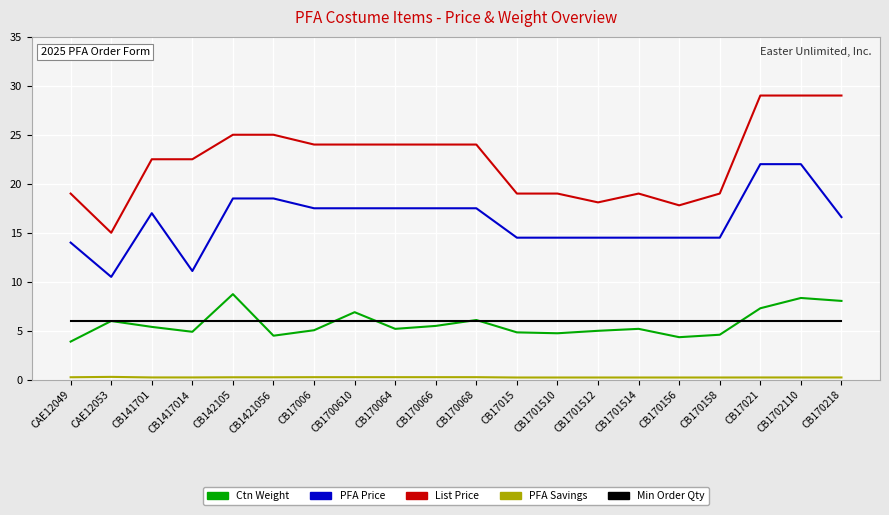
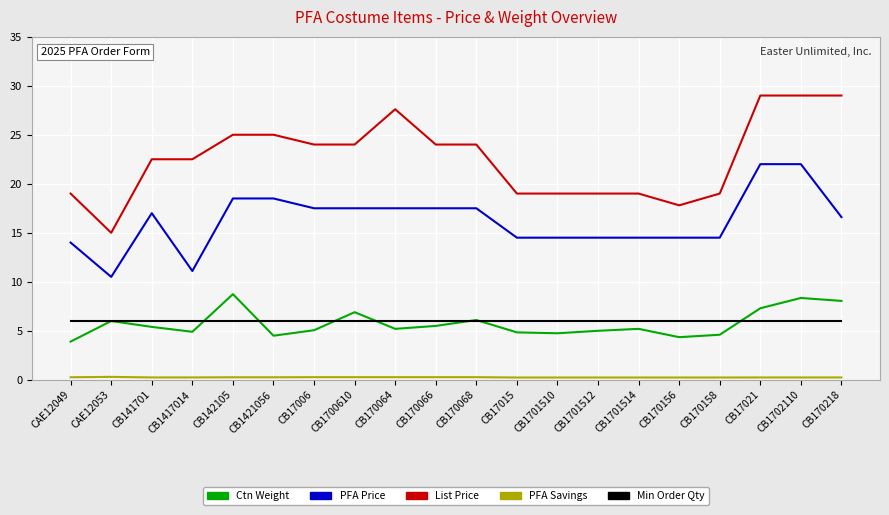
  {
    "Ctn Weight": {
      "CAE12049": 4,
      "CB141701": 5,
      "CB1417014": 5,
      "CB142105": 9,
      "CB1421056": 5,
      "CB17006": 5,
      "CB1700610": 7,
      "CB170064": 5,
      "CB170066": 6,
      "CB17015": 5,
      "CB1701510": 5,
      "CB1701512": 5,
      "CB1701514": 5,
      "CB170156": 4,
      "CB170158": 5,
      "CB17021": 7,
      "CB1702110": 8,
      "CB170218": 8
    },
    "PFA Price": {
      "CAE12049": 14,
      "CAE12053": 11,
      "CB141701": 17,
      "CB1417014": 11,
      "CB142105": 19,
      "CB1421056": 19,
      "CB17006": 18,
      "CB1700610": 18,
      "CB170064": 18,
      "CB170066": 18,
      "CB170068": 18,
      "CB17015": 15,
      "CB1701510": 15,
      "CB1701512": 15,
      "CB1701514": 15,
      "CB170156": 15,
      "CB170158": 15,
      "CB17021": 22,
      "CB1702110": 22,
      "CB170218": 17
    },
    "List Price": {
      "CAE12049": 19,
      "CAE12053": 15,
      "CB141701": 23,
      "CB1417014": 23,
      "CB142105": 25,
      "CB1421056": 25,
      "CB17006": 24,
      "CB1700610": 24,
-     "CB170064": 24,
+     "CB170064": 28,
      "CB170066": 24,
      "CB170068": 24,
      "CB17015": 19,
      "CB1701510": 19,
-     "CB1701512": 18,
+     "CB1701512": 19,
      "CB1701514": 19,
      "CB170156": 18,
      "CB170158": 19,
      "CB17021": 29,
      "CB1702110": 29,
      "CB170218": 29
    },
    "PFA Savings": {
      "CAE12049": 0,
      "CAE12053": 0,
      "CB141701": 0,
      "CB1417014": 0,
      "CB142105": 0,
      "CB1421056": 0,
      "CB17006": 0,
      "CB1700610": 0,
      "CB170064": 0,
      "CB170066": 0,
      "CB170068": 0,
      "CB17015": 0,
      "CB1701510": 0,
      "CB1701512": 0,
      "CB1701514": 0,
      "CB170156": 0,
      "CB170158": 0,
      "CB17021": 0,
      "CB1702110": 0,
      "CB170218": 0
    },
    "Min Order Qty": {
      "CAE12049": 6,
      "CB141701": 6,
      "CB1417014": 6,
      "CB142105": 6,
      "CB1421056": 6,
      "CB17006": 6,
      "CB1700610": 6,
      "CB170064": 6,
      "CB170066": 6,
      "CB17015": 6,
      "CB1701510": 6,
      "CB1701512": 6,
      "CB1701514": 6,
      "CB170156": 6,
      "CB170158": 6,
      "CB17021": 6,
      "CB1702110": 6,
      "CB170218": 6
    }
  }
